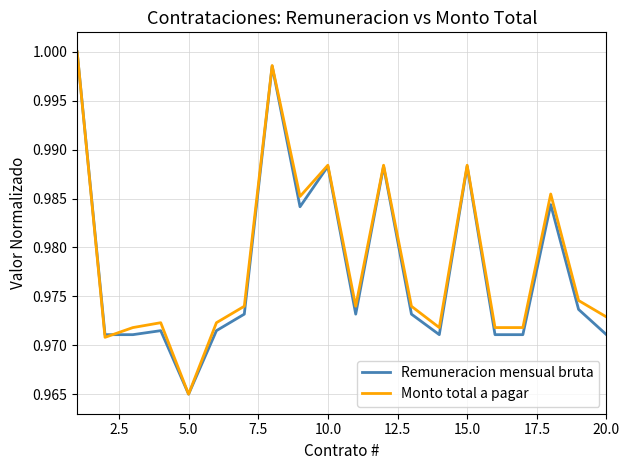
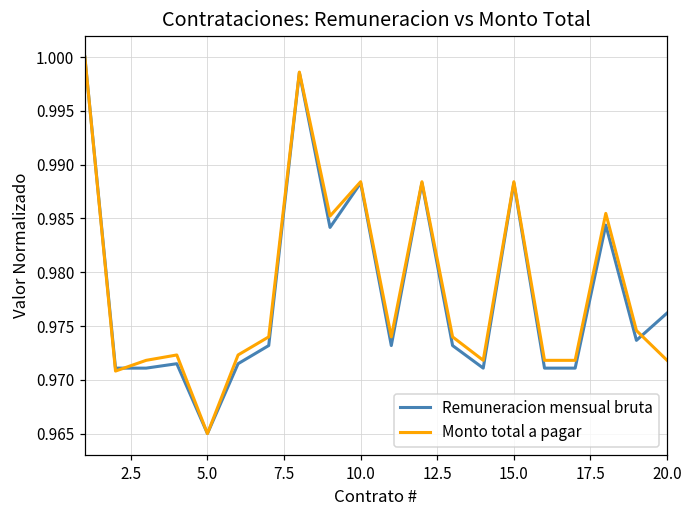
  {
    "Remuneracion mensual bruta": {
-     "20.0": 0.971
+     "20.0": 0.976
    },
    "Monto total a pagar": {
-     "20.0": 0.973
+     "20.0": 0.972
    }
  }
